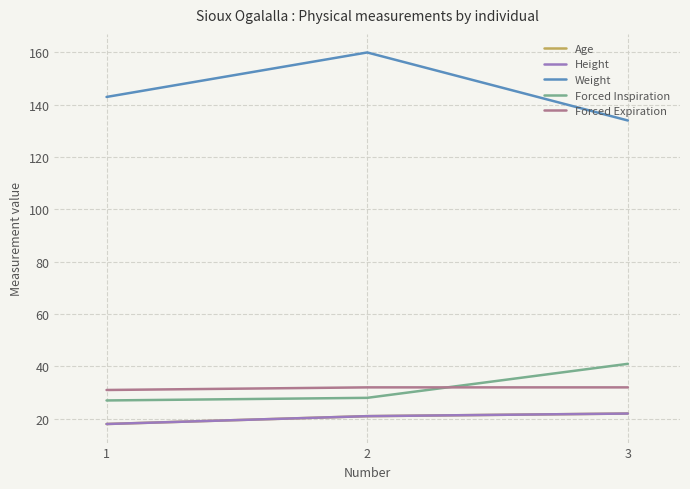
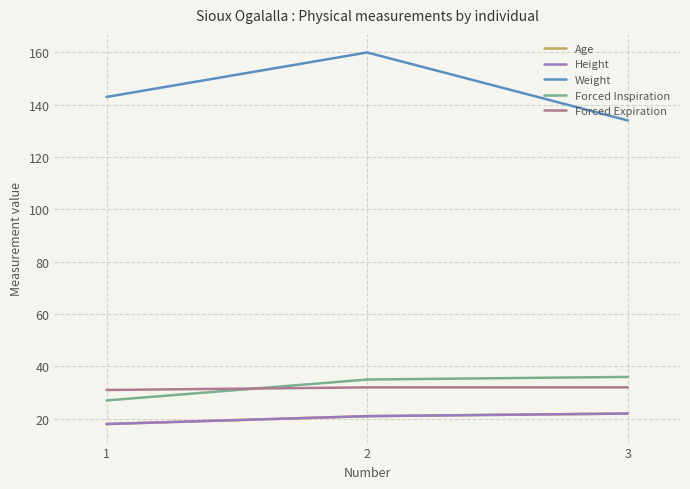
  {
    "Weight": {
      "1": 143,
      "2": 160,
      "3": 134
    },
    "Forced Inspiration": {
      "1": 27,
-     "2": 28,
-     "3": 41
+     "2": 35,
+     "3": 36
    }
  }
